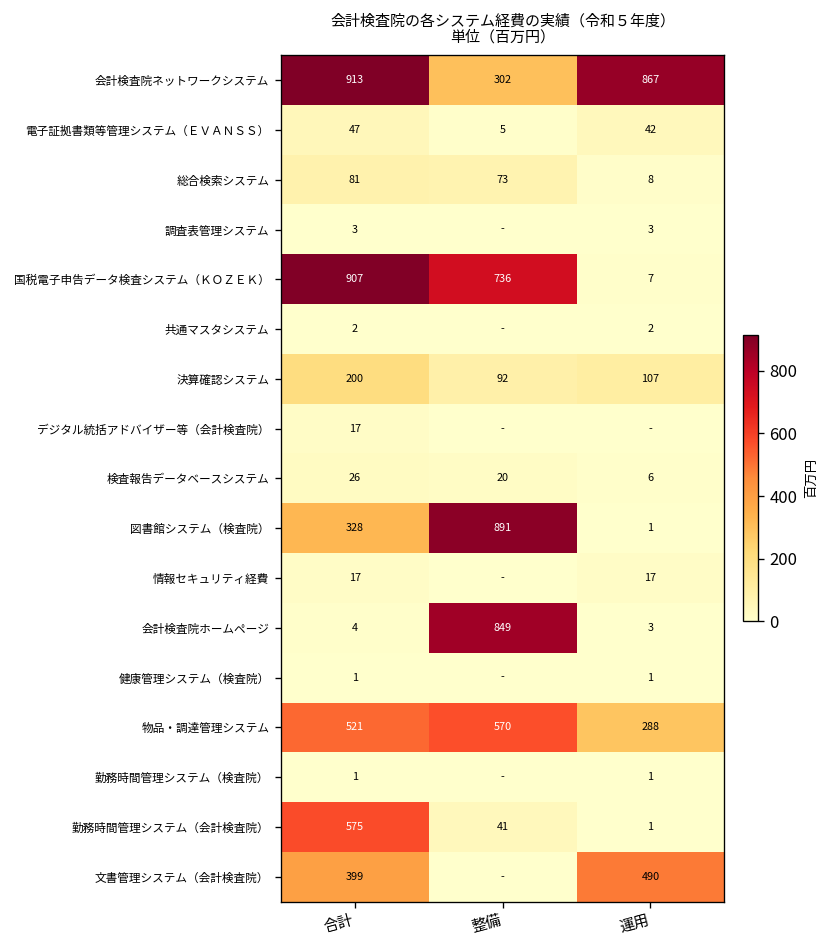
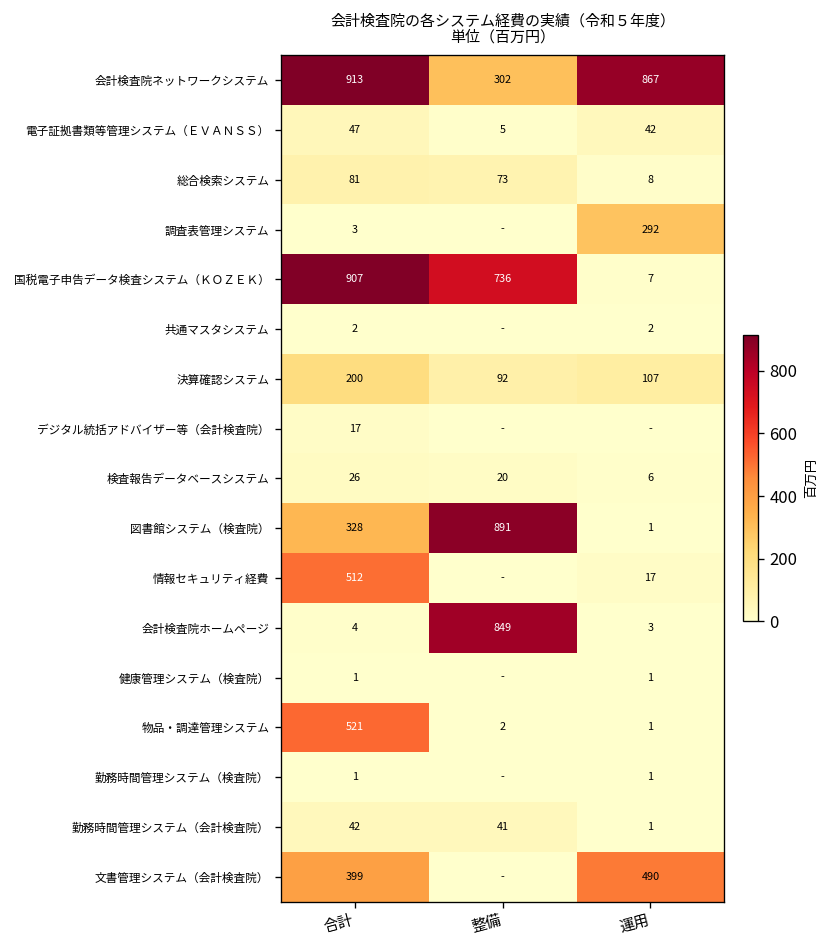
  {
    "会計検査院ネットワークシステム": {
      "合計": 913,
      "整備": 302,
      "運用": 867
    },
    "電子証拠書類等管理システム（ＥＶＡＮＳＳ）": {
      "合計": 47,
      "整備": 5,
      "運用": 42
    },
    "総合検索システム": {
      "合計": 81,
      "整備": 73,
      "運用": 8
    },
    "調査表管理システム": {
      "合計": 3,
-     "運用": 3
+     "運用": 292
    },
    "国税電子申告データ検査システム（ＫＯＺＥＫ）": {
      "合計": 907,
      "整備": 736,
      "運用": 7
    },
    "共通マスタシステム": {
      "合計": 2,
      "運用": 2
    },
    "決算確認システム": {
      "合計": 200,
      "整備": 92,
      "運用": 107
    },
    "デジタル統括アドバイザー等（会計検査院）": {
      "合計": 17
    },
    "検査報告データベースシステム": {
      "合計": 26,
      "整備": 20,
      "運用": 6
    },
    "図書館システム（検査院）": {
      "合計": 328,
      "整備": 891,
      "運用": 1
    },
    "情報セキュリティ経費": {
-     "合計": 17,
+     "合計": 512,
      "運用": 17
    },
    "会計検査院ホームページ": {
      "合計": 4,
      "整備": 849,
      "運用": 3
    },
    "健康管理システム（検査院）": {
      "合計": 1,
      "運用": 1
    },
    "物品・調達管理システム": {
      "合計": 521,
-     "整備": 570,
-     "運用": 288
+     "整備": 2,
+     "運用": 1
    },
    "勤務時間管理システム（検査院）": {
      "合計": 1,
      "運用": 1
    },
    "勤務時間管理システム（会計検査院）": {
-     "合計": 575,
+     "合計": 42,
      "整備": 41,
      "運用": 1
    },
    "文書管理システム（会計検査院）": {
      "合計": 399,
      "運用": 490
    }
  }
